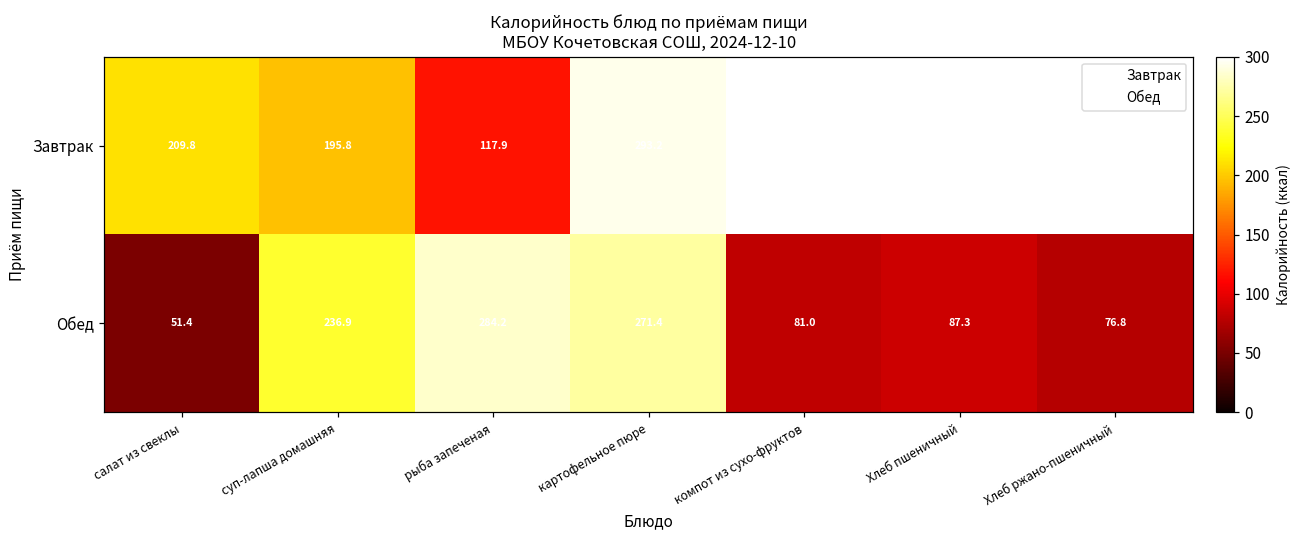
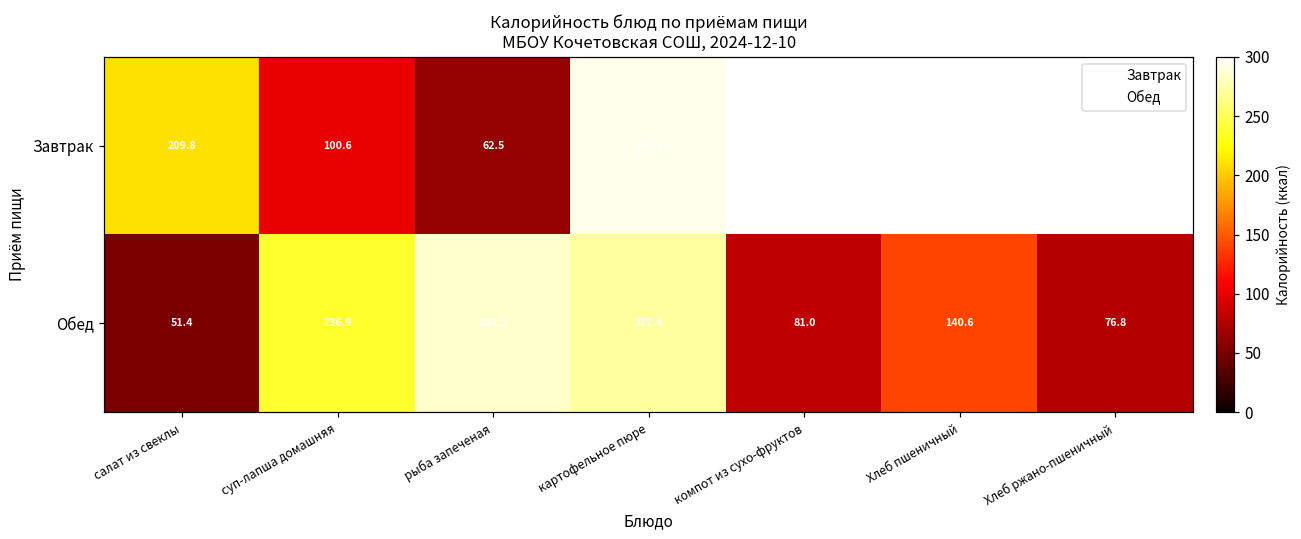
  {
    "Завтрак": {
      "салат из свеклы": 209.8,
-     "суп-лапша домашняя": 195.8,
-     "рыба запеченая": 117.9
+     "суп-лапша домашняя": 100.6,
+     "рыба запеченая": 62.5
    },
    "Обед": {
      "салат из свеклы": 51.4,
      "суп-лапша домашняя": 236.9,
      "рыба запеченая": 284.2,
      "картофельное пюре": 271.4,
      "компот из сухо-фруктов": 81.0,
-     "Хлеб пшеничный": 87.3,
+     "Хлеб пшеничный": 140.6,
      "Хлеб ржано-пшеничный": 76.8
    }
  }
